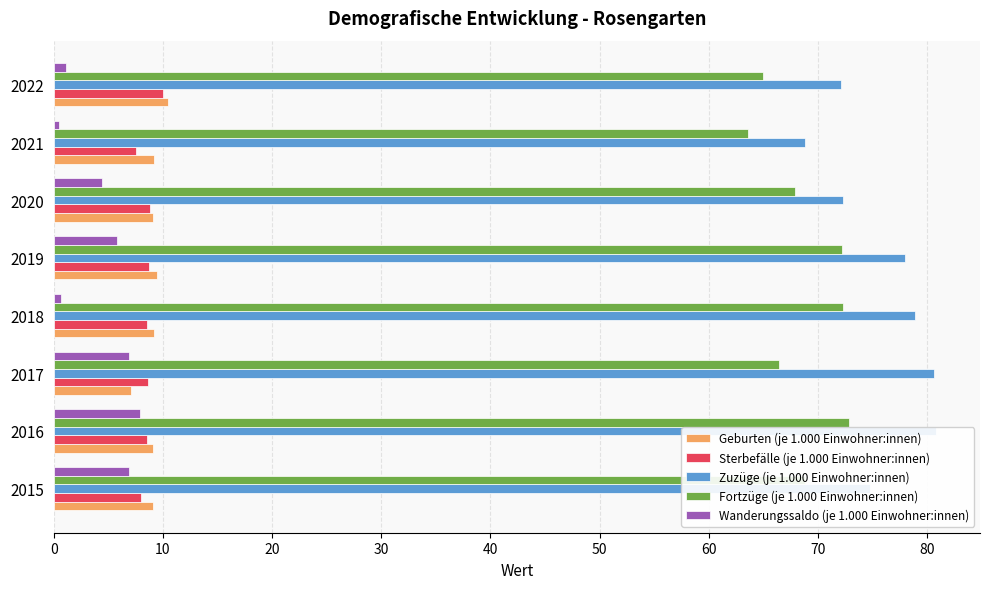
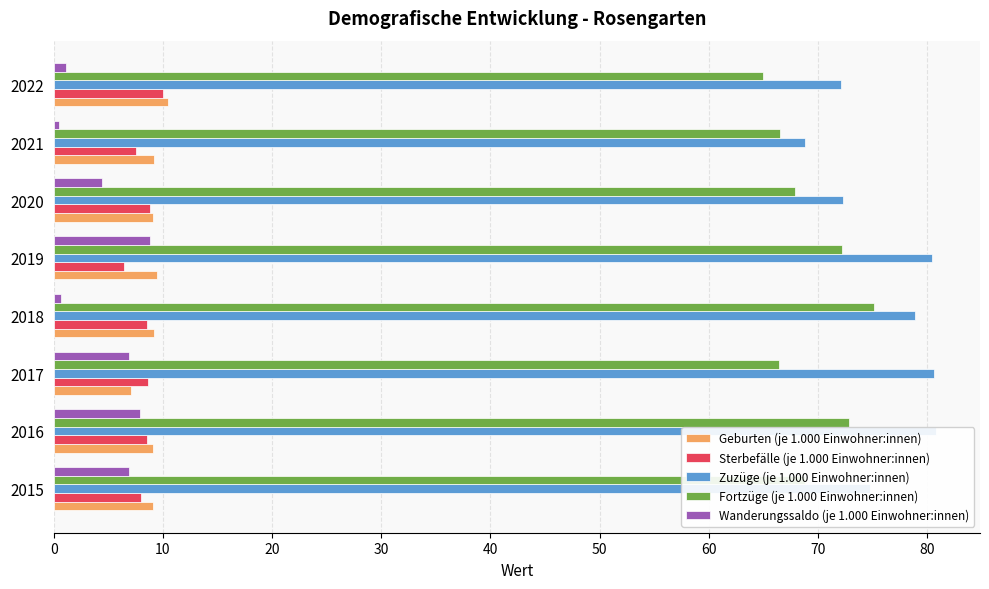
  {
    "Geburten (je 1.000 Einwohner:innen)": {
      "2022": 10.5,
      "2021": 9.2,
      "2020": 9.1,
      "2019": 9.5,
      "2018": 9.2,
      "2017": 7.1,
      "2016": 9.1,
      "2015": 9.1
    },
    "Sterbefälle (je 1.000 Einwohner:innen)": {
      "2022": 10.0,
      "2021": 7.5,
      "2020": 8.8,
-     "2019": 8.7,
+     "2019": 6.4,
      "2018": 8.5,
      "2017": 8.6,
      "2016": 8.5,
      "2015": 8.0
    },
    "Zuzüge (je 1.000 Einwohner:innen)": {
      "2022": 72.1,
      "2021": 68.8,
      "2020": 72.3,
-     "2019": 78.0,
+     "2019": 80.4,
      "2018": 78.9,
      "2017": 80.6
    },
    "Fortzüge (je 1.000 Einwohner:innen)": {
      "2022": 65.0,
-     "2021": 63.6,
+     "2021": 66.5,
      "2020": 67.9,
      "2019": 72.2,
-     "2018": 72.3,
+     "2018": 75.1,
      "2017": 66.4,
      "2016": 72.8
    },
    "Wanderungssaldo (je 1.000 Einwohner:innen)": {
      "2022": 1.1,
      "2021": 0.5,
      "2020": 4.4,
-     "2019": 5.8,
+     "2019": 8.8,
      "2018": 0.7,
      "2017": 6.9,
      "2016": 7.9,
      "2015": 6.9
    }
  }
